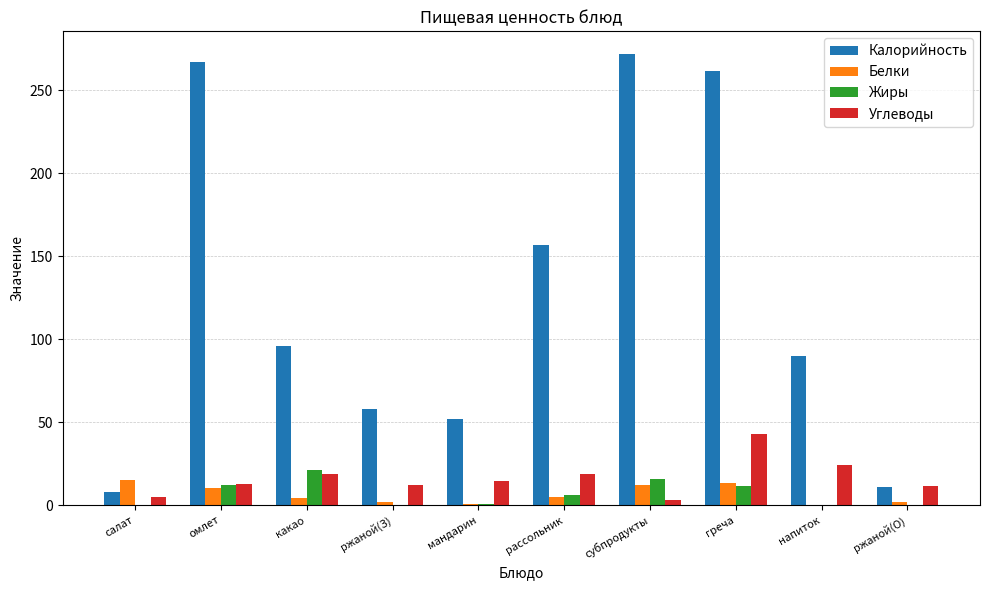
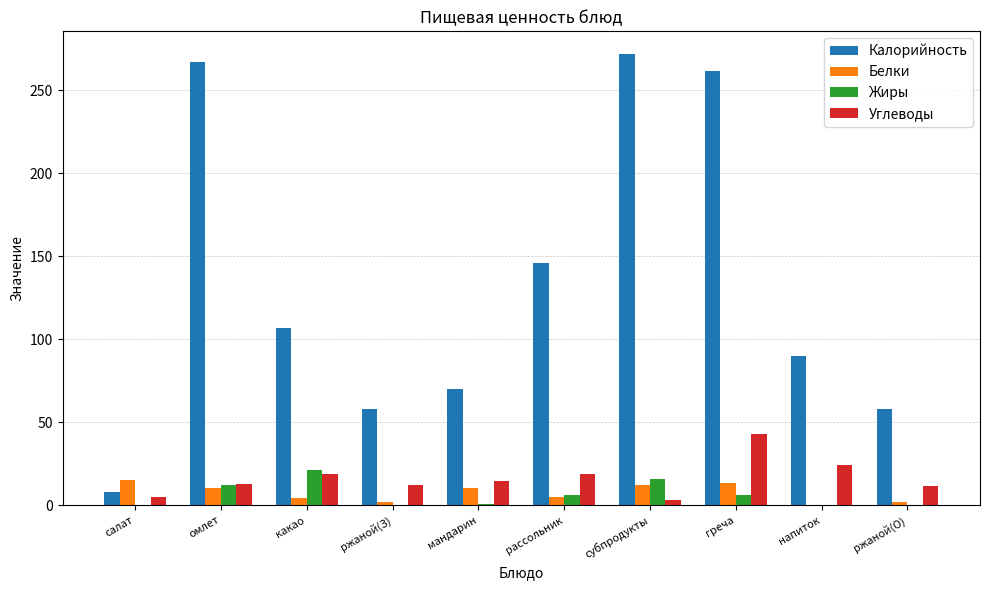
  {
    "Калорийность": {
      "салат": 8,
      "омлет": 267,
-     "какао": 96,
+     "какао": 107,
      "ржаной(З)": 58,
-     "мандарин": 52,
-     "рассольник": 157,
+     "мандарин": 70,
+     "рассольник": 146,
      "субпродукты": 272,
      "греча": 262,
      "напиток": 90,
-     "ржаной(О)": 11
+     "ржаной(О)": 58
    },
    "Белки": {
      "салат": 15,
      "омлет": 11,
      "какао": 5,
      "ржаной(З)": 2,
-     "мандарин": 1,
+     "мандарин": 10,
      "рассольник": 5,
      "субпродукты": 13,
      "греча": 13,
      "ржаной(О)": 2
    },
    "Жиры": {
      "салат": 0,
      "омлет": 12,
      "какао": 21,
      "рассольник": 6,
      "субпродукты": 16,
-     "греча": 12,
+     "греча": 7,
      "напиток": 0
    },
    "Углеводы": {
      "салат": 5,
      "омлет": 13,
      "какао": 19,
      "ржаной(З)": 12,
      "мандарин": 15,
      "рассольник": 19,
      "субпродукты": 3,
      "греча": 43,
      "напиток": 24,
      "ржаной(О)": 12
    }
  }
